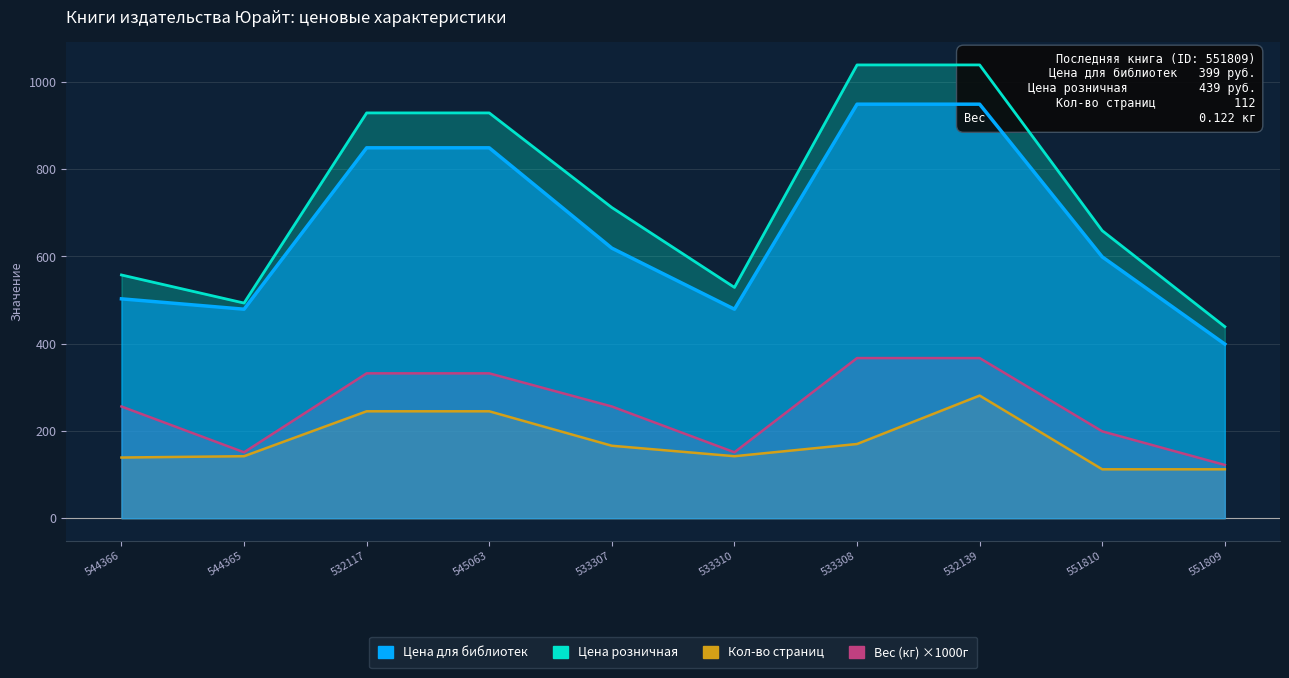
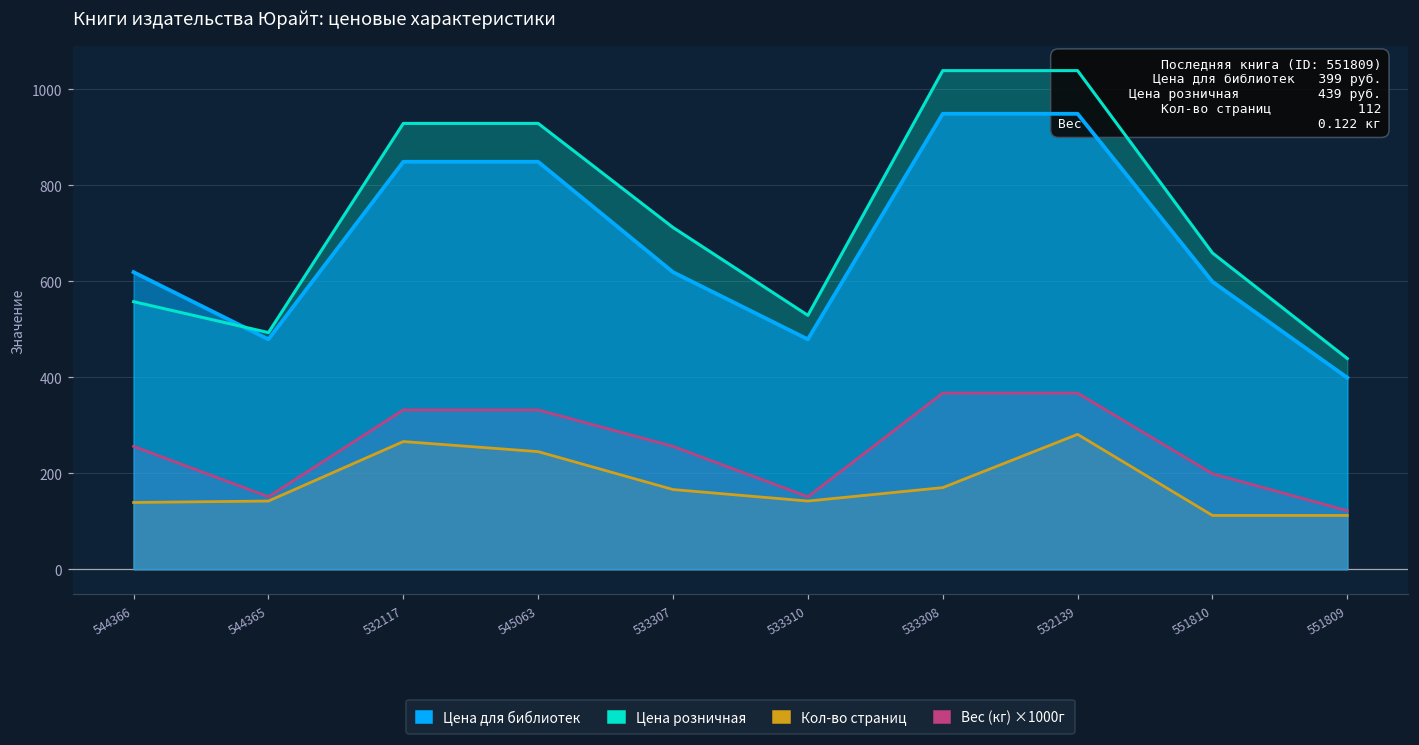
  {
    "Цена для библиотек": {
-     "544366": 500,
+     "544366": 620,
      "544365": 480,
      "532117": 850,
      "545063": 850,
      "533307": 620,
      "533310": 480,
      "533308": 950,
      "551810": 600,
      "551809": 400
    },
    "Цена розничная": {
      "544366": 560,
      "544365": 490,
      "532117": 930,
      "545063": 930,
      "533307": 710,
      "533310": 530,
      "533308": 1040,
      "551810": 660,
      "551809": 440
    },
    "Кол-во страниц": {
      "544366": 140,
      "544365": 140,
-     "532117": 250,
+     "532117": 270,
      "545063": 250,
      "533307": 170,
      "533310": 140,
      "533308": 170,
      "532139": 280,
      "551810": 110,
      "551809": 110
    },
    "Вес (кг) ×1000г": {
      "544366": 260,
      "544365": 150,
      "532117": 330,
      "545063": 330,
      "533307": 260,
      "533310": 150,
      "533308": 370,
      "532139": 370,
      "551810": 200,
      "551809": 120
    }
  }
